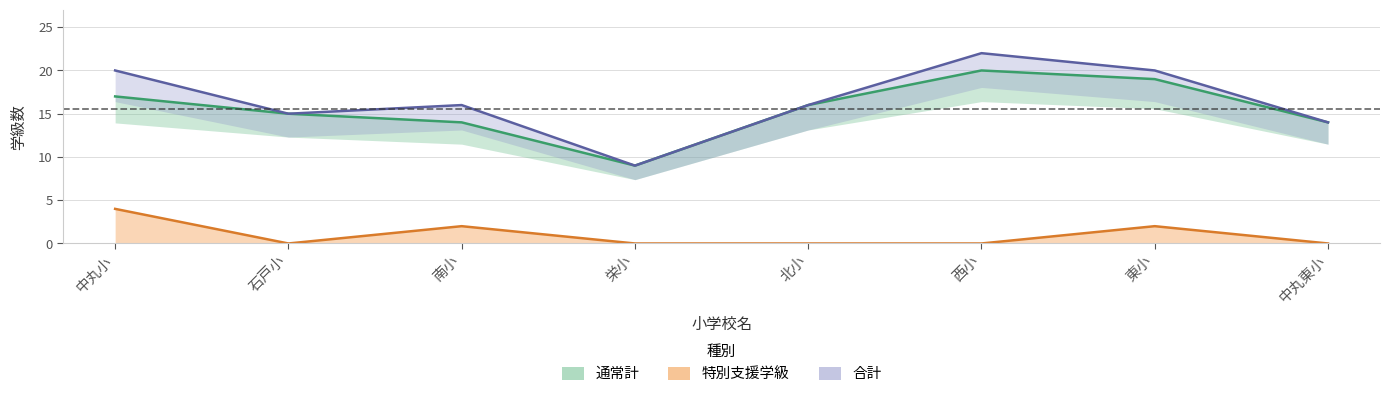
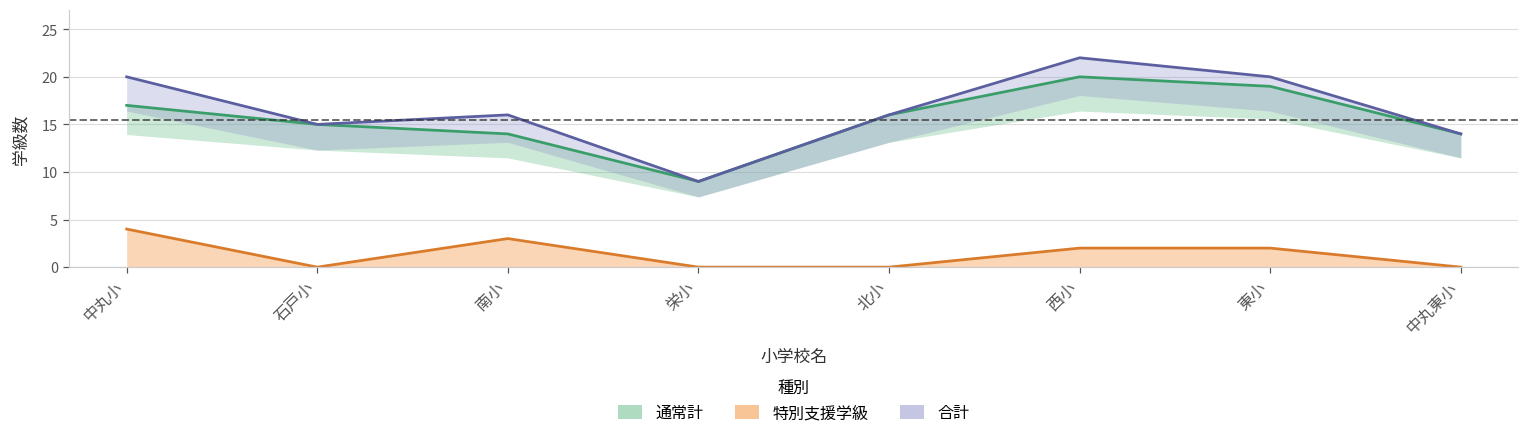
  {
    "特別支援学級": {
      "中丸小": 4,
      "石戸小": 0,
-     "南小": 2,
+     "南小": 3,
      "栄小": 0,
      "北小": 0,
-     "西小": 0,
+     "西小": 2,
      "東小": 2,
      "中丸東小": 0
    }
  }
